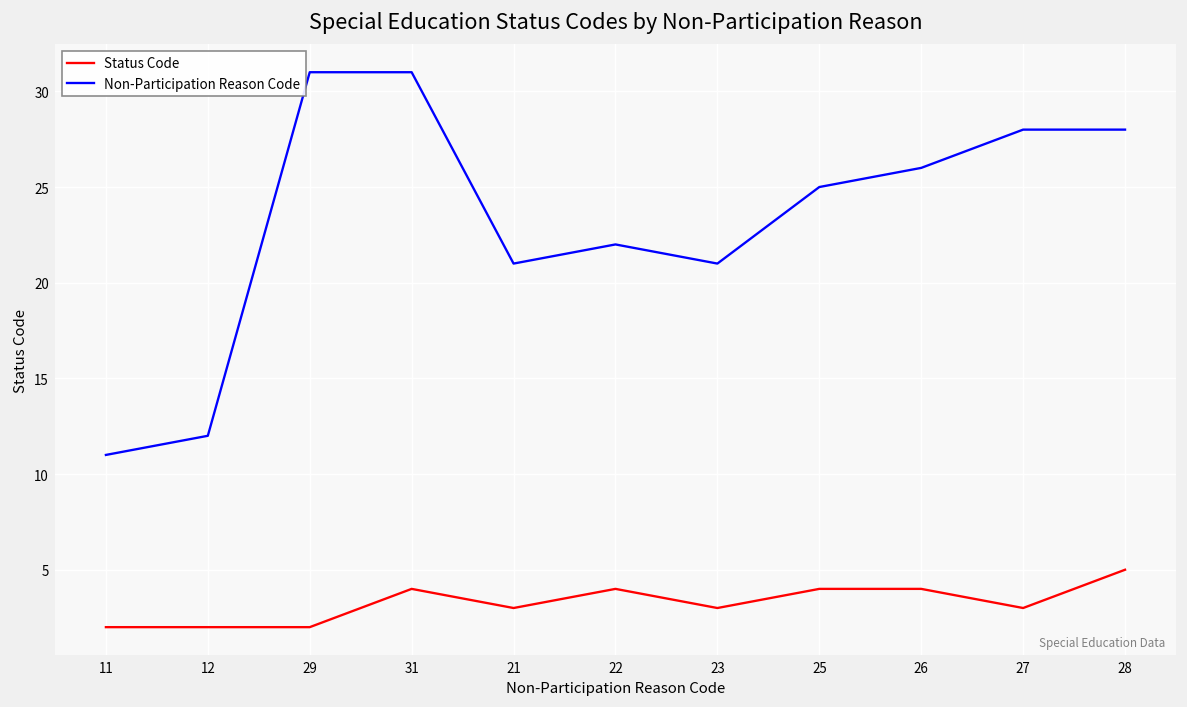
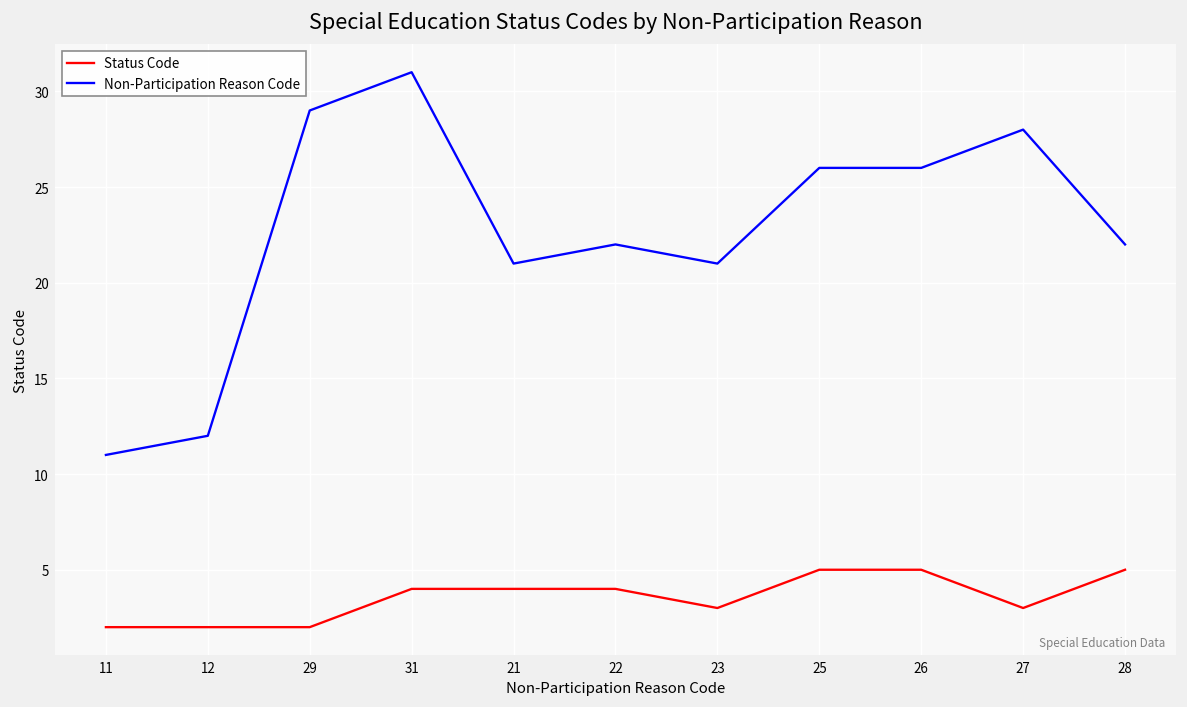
  {
    "Status Code": {
      "11": 2,
      "12": 2,
      "29": 2,
      "31": 4,
-     "21": 3,
+     "21": 4,
      "22": 4,
      "23": 3,
-     "25": 4,
-     "26": 4,
+     "25": 5,
+     "26": 5,
      "27": 3,
      "28": 5
    },
    "Non-Participation Reason Code": {
      "11": 11,
      "12": 12,
-     "29": 31,
+     "29": 29,
      "31": 31,
      "21": 21,
      "22": 22,
      "23": 21,
-     "25": 25,
+     "25": 26,
      "26": 26,
      "27": 28,
-     "28": 28
+     "28": 22
    }
  }
